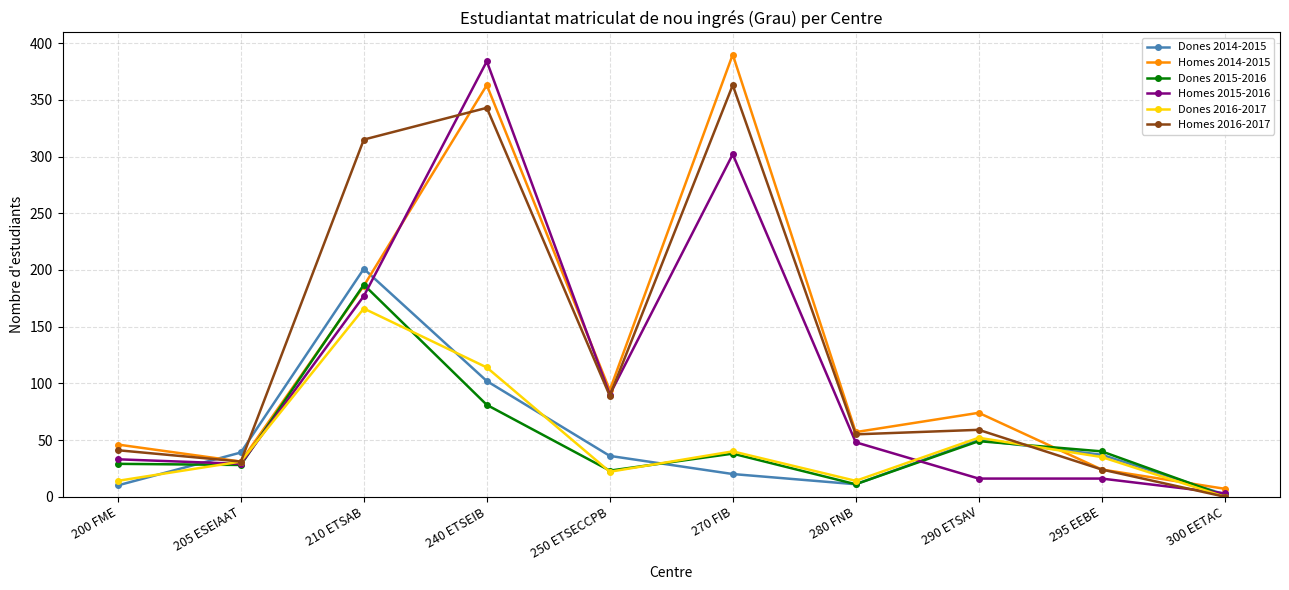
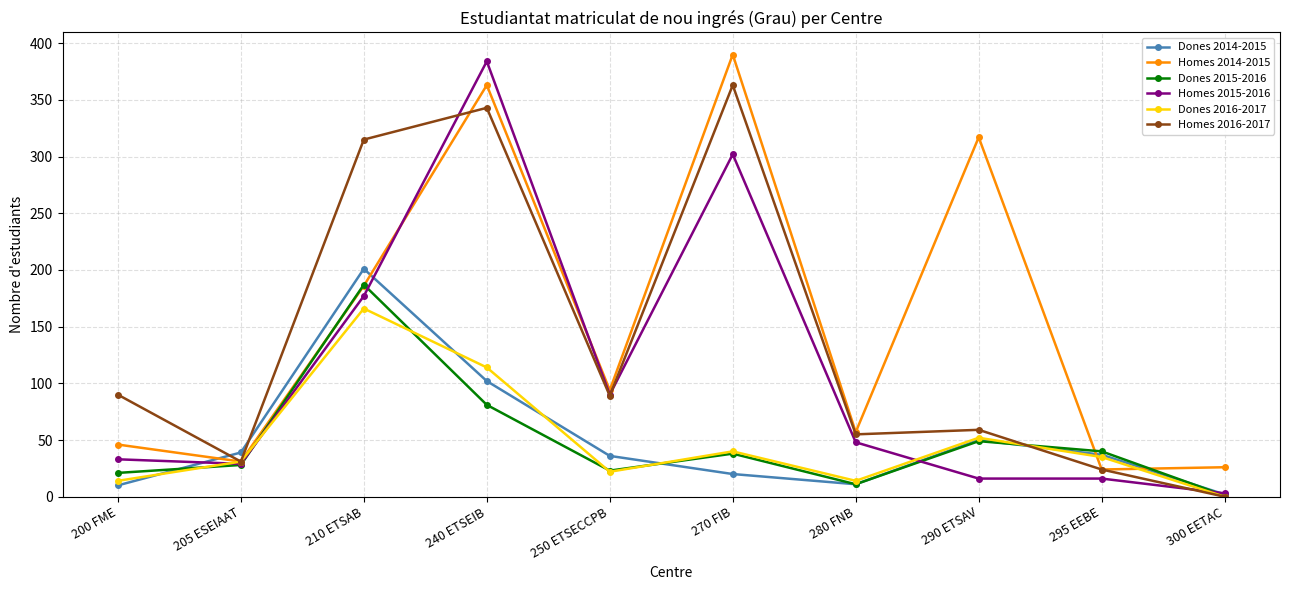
  {
    "Dones 2014-2015": {
      "200 FME": 10,
      "205 ESEIAAT": 39,
      "210 ETSAB": 201,
      "240 ETSEIB": 102,
      "250 ETSECCPB": 36,
      "270 FIB": 20
    },
    "Homes 2014-2015": {
      "200 FME": 46,
      "240 ETSEIB": 363,
      "250 ETSECCPB": 94,
      "270 FIB": 390,
-     "290 ETSAV": 74,
-     "300 EETAC": 7
+     "290 ETSAV": 317,
+     "300 EETAC": 26
    },
    "Dones 2015-2016": {
-     "200 FME": 29,
+     "200 FME": 21,
      "240 ETSEIB": 81,
      "295 EEBE": 40
    },
    "Homes 2015-2016": {
      "200 FME": 33,
      "210 ETSAB": 177,
      "240 ETSEIB": 384,
      "270 FIB": 302,
      "280 FNB": 48,
      "290 ETSAV": 16,
      "295 EEBE": 16
    },
    "Dones 2016-2017": {
      "200 FME": 14,
      "210 ETSAB": 166,
      "240 ETSEIB": 114,
      "280 FNB": 14
    },
    "Homes 2016-2017": {
-     "200 FME": 41,
+     "200 FME": 90,
      "210 ETSAB": 315,
      "240 ETSEIB": 343,
      "270 FIB": 363,
      "290 ETSAV": 59
    }
  }
